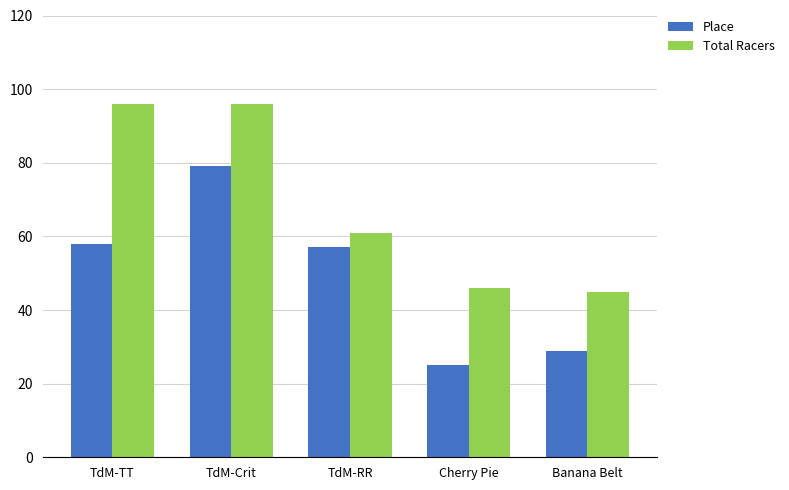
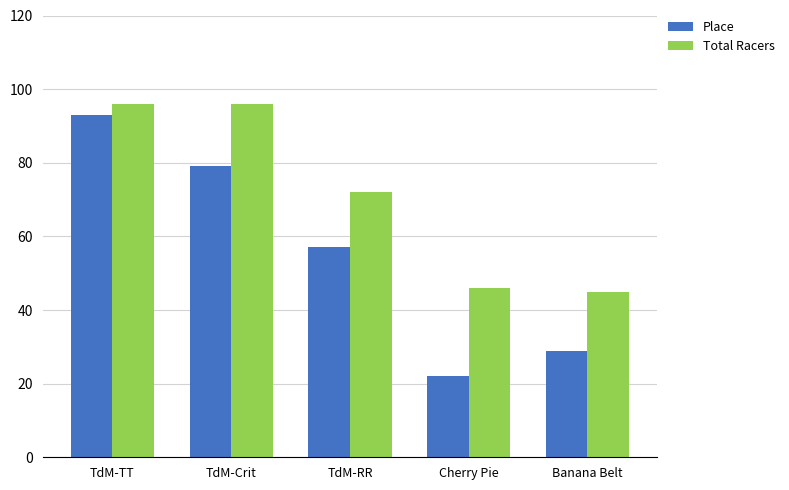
  {
    "Place": {
-     "TdM-TT": 58,
+     "TdM-TT": 93,
      "TdM-Crit": 79,
      "TdM-RR": 57,
-     "Cherry Pie": 25,
+     "Cherry Pie": 22,
      "Banana Belt": 29
    },
    "Total Racers": {
      "TdM-TT": 96,
      "TdM-Crit": 96,
-     "TdM-RR": 61,
+     "TdM-RR": 72,
      "Cherry Pie": 46,
      "Banana Belt": 45
    }
  }
